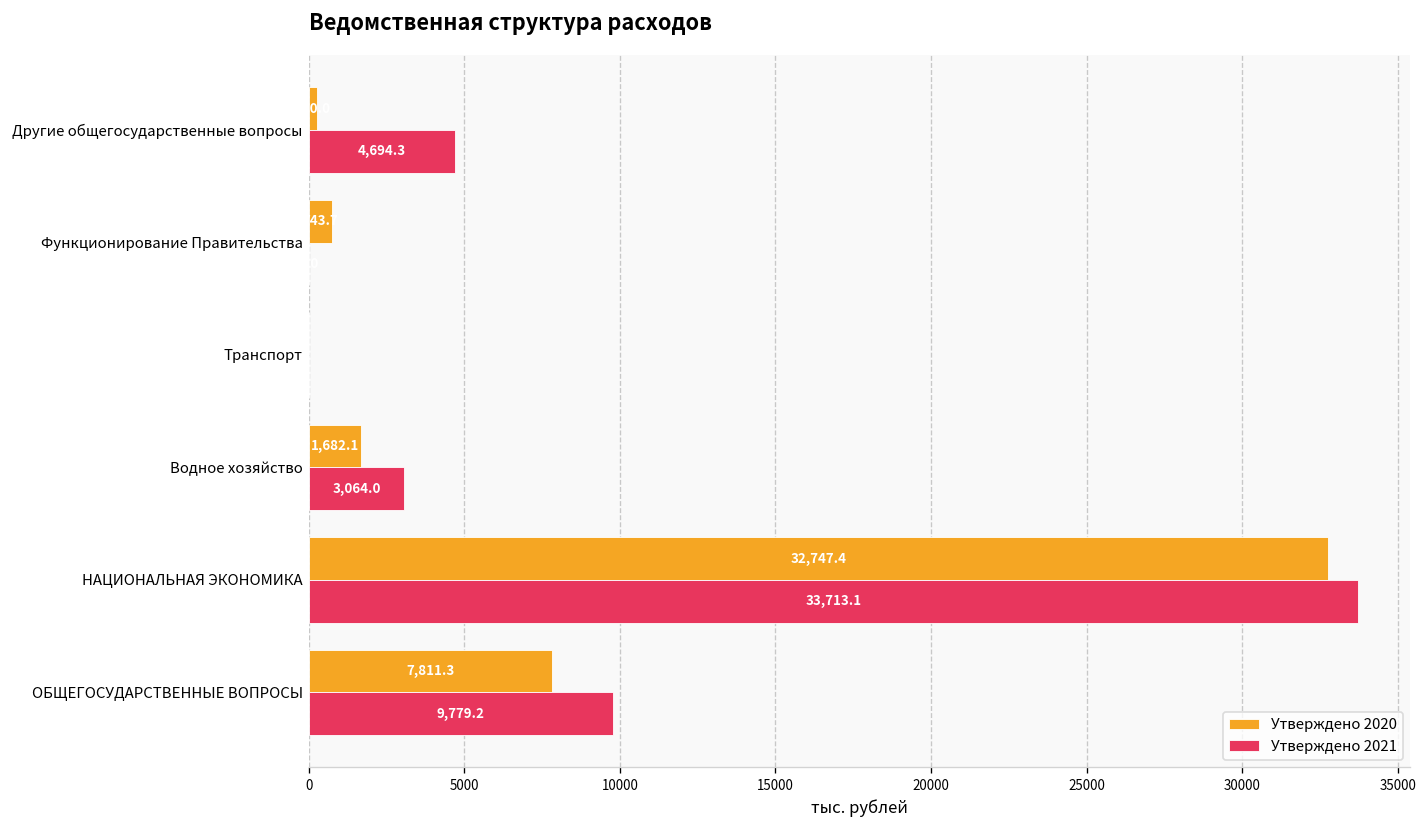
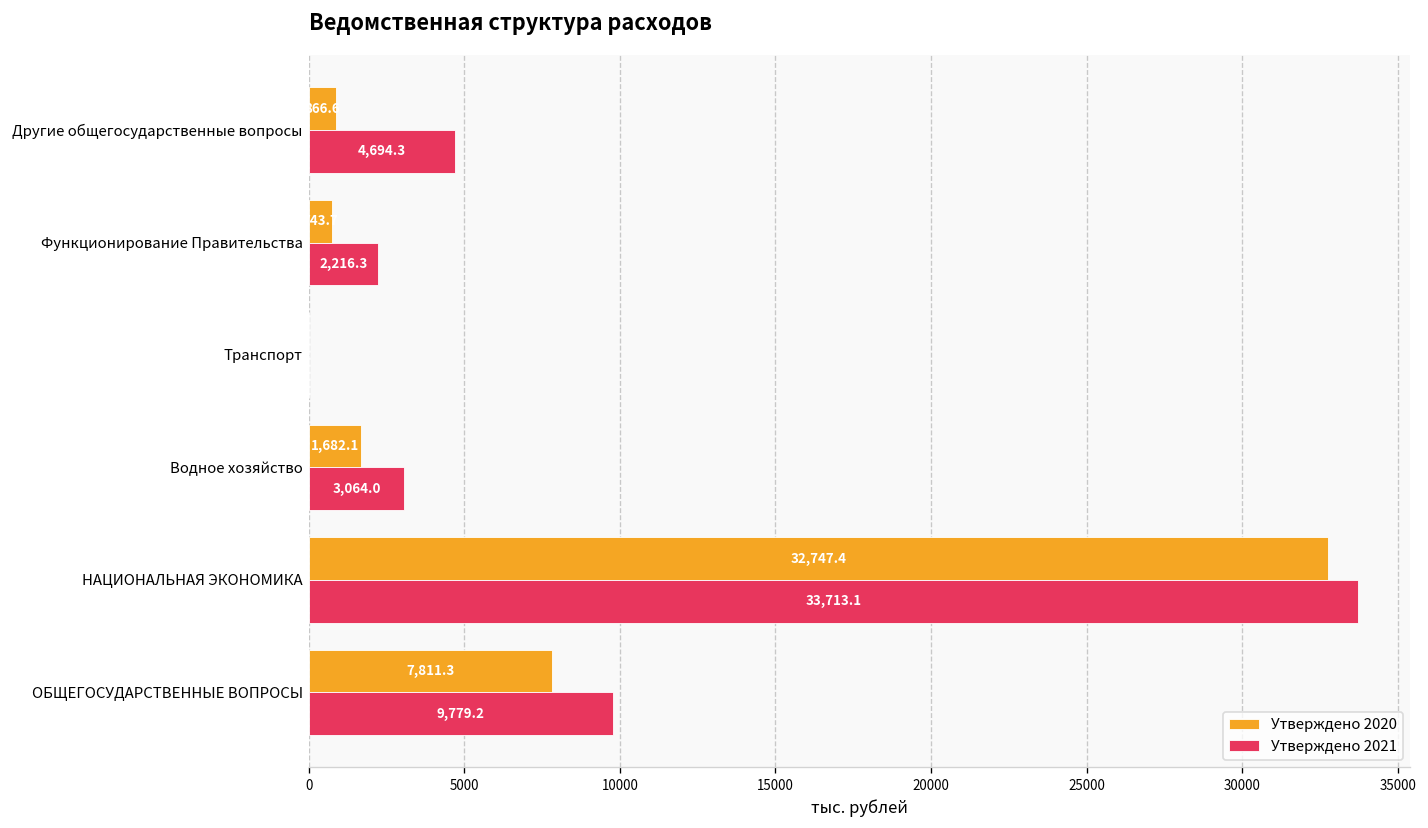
  {
    "Утверждено 2020": {
-     "Другие общегосударственные вопросы": 300,
+     "Другие общегосударственные вопросы": 900,
      "Транспорт": 0
    },
    "Утверждено 2021": {
-     "Функционирование Правительства": 0,
+     "Функционирование Правительства": 2200,
      "Транспорт": 0
    }
  }
